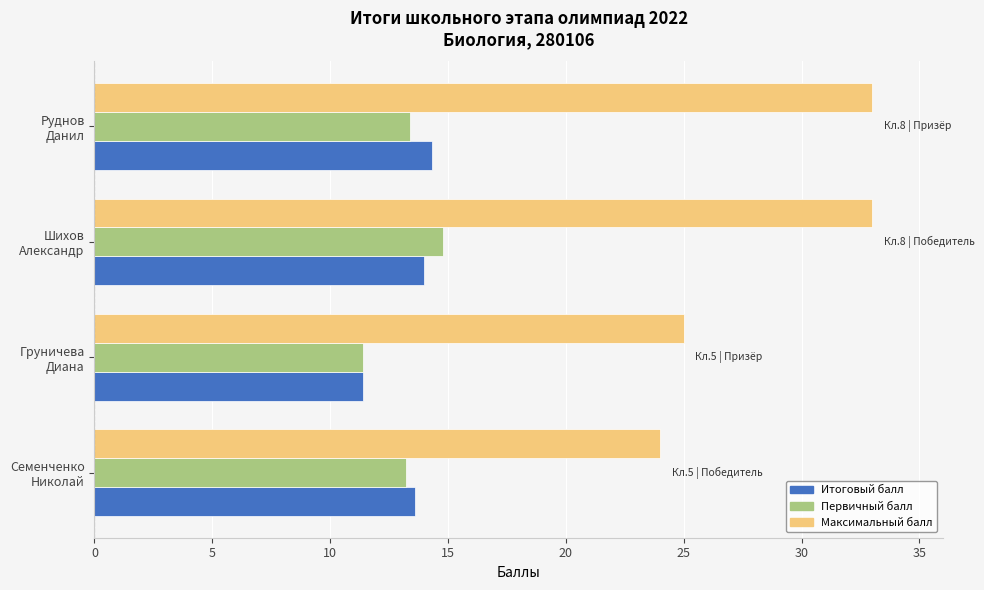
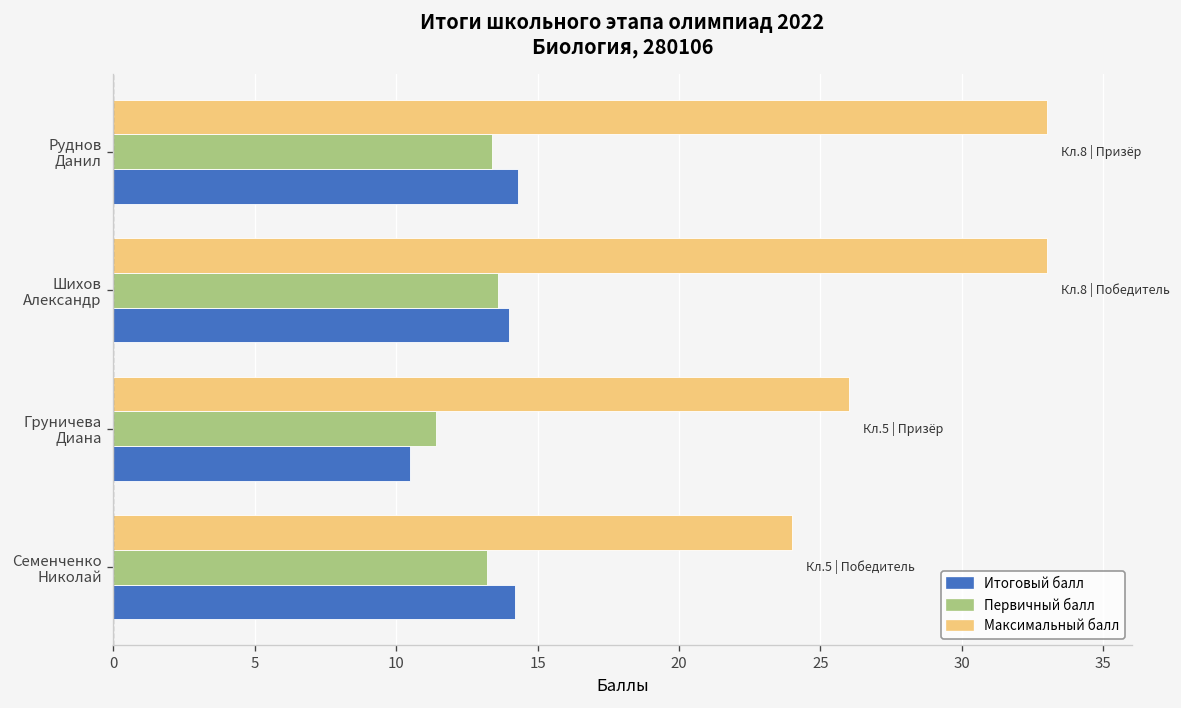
  {
    "Итоговый балл": {
      "Руднов Данил": 14.3,
      "Шихов Александр": 14.0,
-     "Груничева Диана": 11.4,
-     "Семенченко Николай": 13.6
+     "Груничева Диана": 10.5,
+     "Семенченко Николай": 14.2
    },
    "Первичный балл": {
      "Руднов Данил": 13.4,
-     "Шихов Александр": 14.8,
+     "Шихов Александр": 13.6,
      "Груничева Диана": 11.4,
      "Семенченко Николай": 13.2
    },
    "Максимальный балл": {
      "Руднов Данил": 33,
      "Шихов Александр": 33,
-     "Груничева Диана": 25,
+     "Груничева Диана": 26,
      "Семенченко Николай": 24
    }
  }
